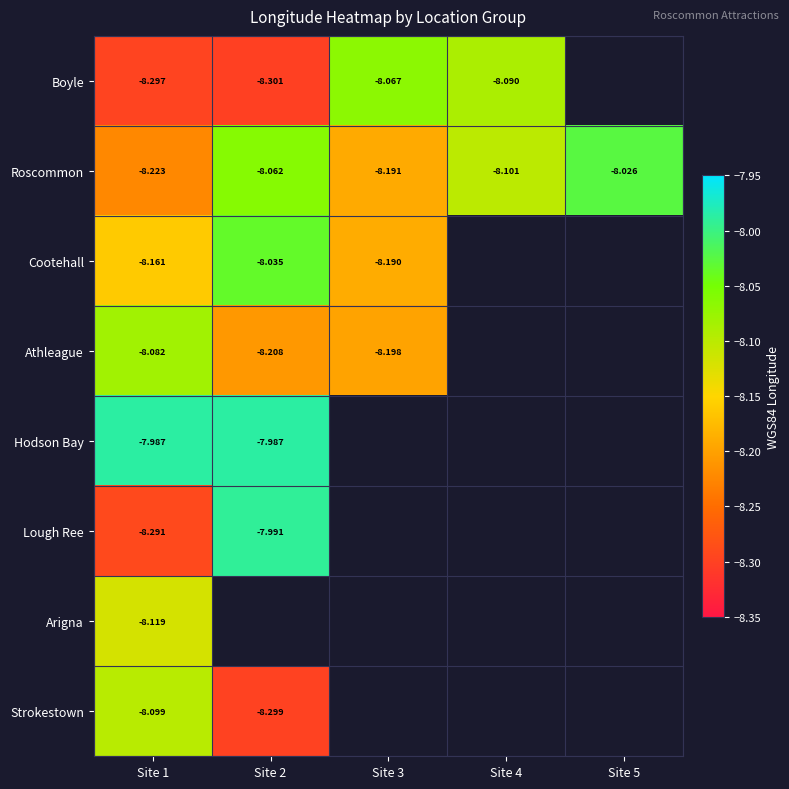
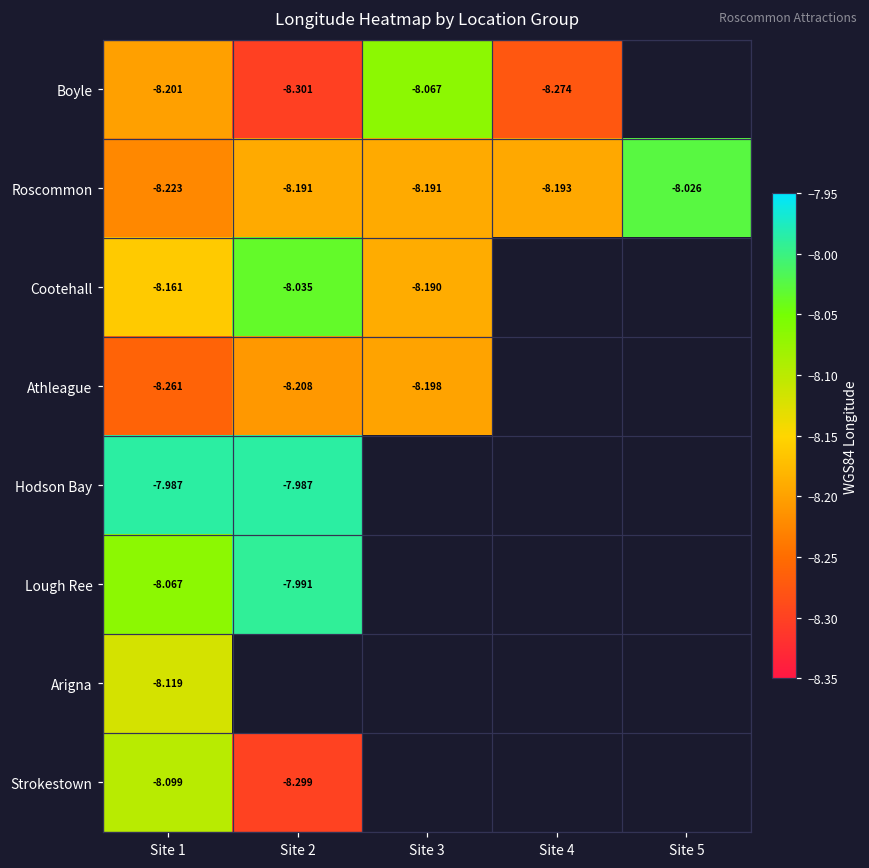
  {
    "Boyle": {
-     "Site 1": -8.297,
+     "Site 1": -8.201,
      "Site 2": -8.301,
      "Site 3": -8.067,
-     "Site 4": -8.090
+     "Site 4": -8.274
    },
    "Roscommon": {
      "Site 1": -8.223,
-     "Site 2": -8.062,
+     "Site 2": -8.191,
      "Site 3": -8.191,
-     "Site 4": -8.101,
+     "Site 4": -8.193,
      "Site 5": -8.026
    },
    "Cootehall": {
      "Site 1": -8.161,
      "Site 2": -8.035,
      "Site 3": -8.190
    },
    "Athleague": {
-     "Site 1": -8.082,
+     "Site 1": -8.261,
      "Site 2": -8.208,
      "Site 3": -8.198
    },
    "Hodson Bay": {
      "Site 1": -7.987,
      "Site 2": -7.987
    },
    "Lough Ree": {
-     "Site 1": -8.291,
+     "Site 1": -8.067,
      "Site 2": -7.991
    },
    "Arigna": {
      "Site 1": -8.119
    },
    "Strokestown": {
      "Site 1": -8.099,
      "Site 2": -8.299
    }
  }
